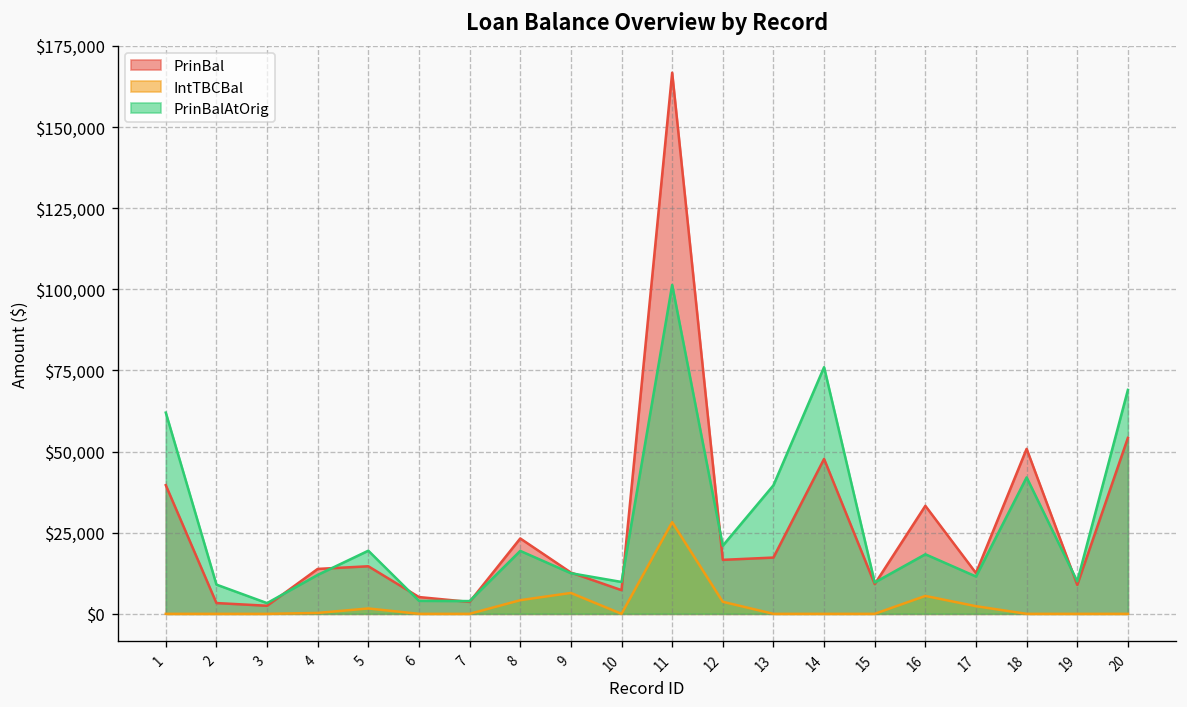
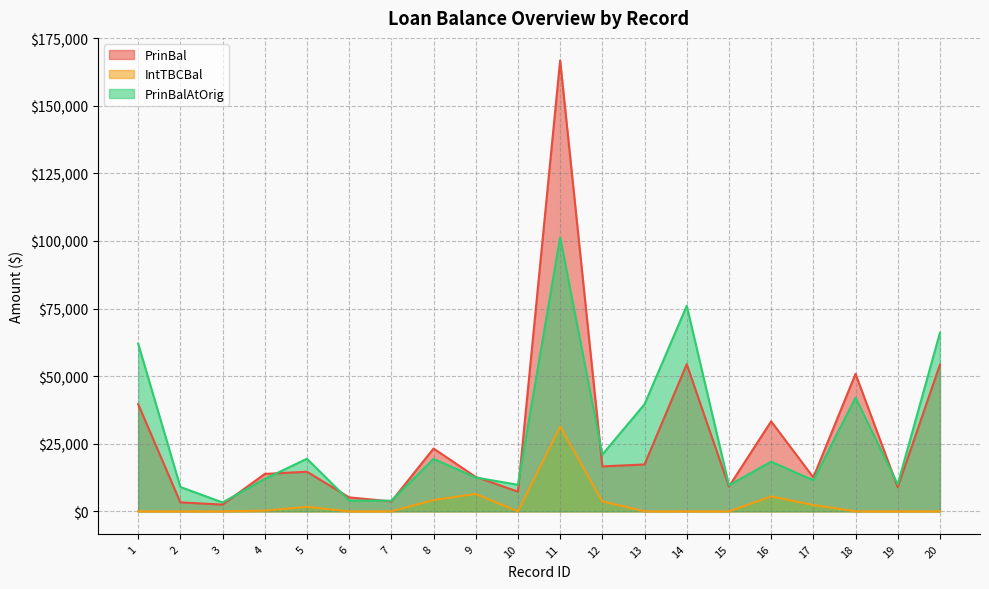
  {
    "PrinBal": {
      "1": "$40,000",
      "2": "$3,000",
      "4": "$14,000",
      "5": "$15,000",
      "6": "$5,000",
      "8": "$23,000",
      "10": "$7,000",
      "11": "$167,000",
      "12": "$17,000",
      "13": "$17,000",
-     "14": "$48,000",
+     "14": "$54,000",
      "16": "$33,000",
      "17": "$13,000",
      "18": "$51,000",
      "19": "$9,000",
      "20": "$54,000"
    },
    "IntTBCBal": {
      "1": "$0",
      "2": "$0",
      "3": "$0",
      "4": "$0",
      "5": "$2,000",
      "6": "$0",
      "7": "$0",
      "8": "$4,000",
      "9": "$6,000",
      "10": "$0",
-     "11": "$28,000",
+     "11": "$31,000",
      "12": "$4,000",
      "13": "$0",
      "14": "$0",
      "15": "$0",
      "16": "$6,000",
      "17": "$2,000",
      "18": "$0",
      "19": "$0",
      "20": "$0"
    },
    "PrinBalAtOrig": {
      "1": "$62,000",
      "2": "$9,000",
      "4": "$12,000",
      "5": "$19,000",
      "6": "$4,000",
      "8": "$19,000",
      "10": "$10,000",
      "11": "$101,000",
      "12": "$21,000",
      "13": "$40,000",
      "14": "$76,000",
      "16": "$18,000",
      "17": "$12,000",
      "18": "$42,000",
      "19": "$10,000",
-     "20": "$69,000"
+     "20": "$66,000"
    }
  }
